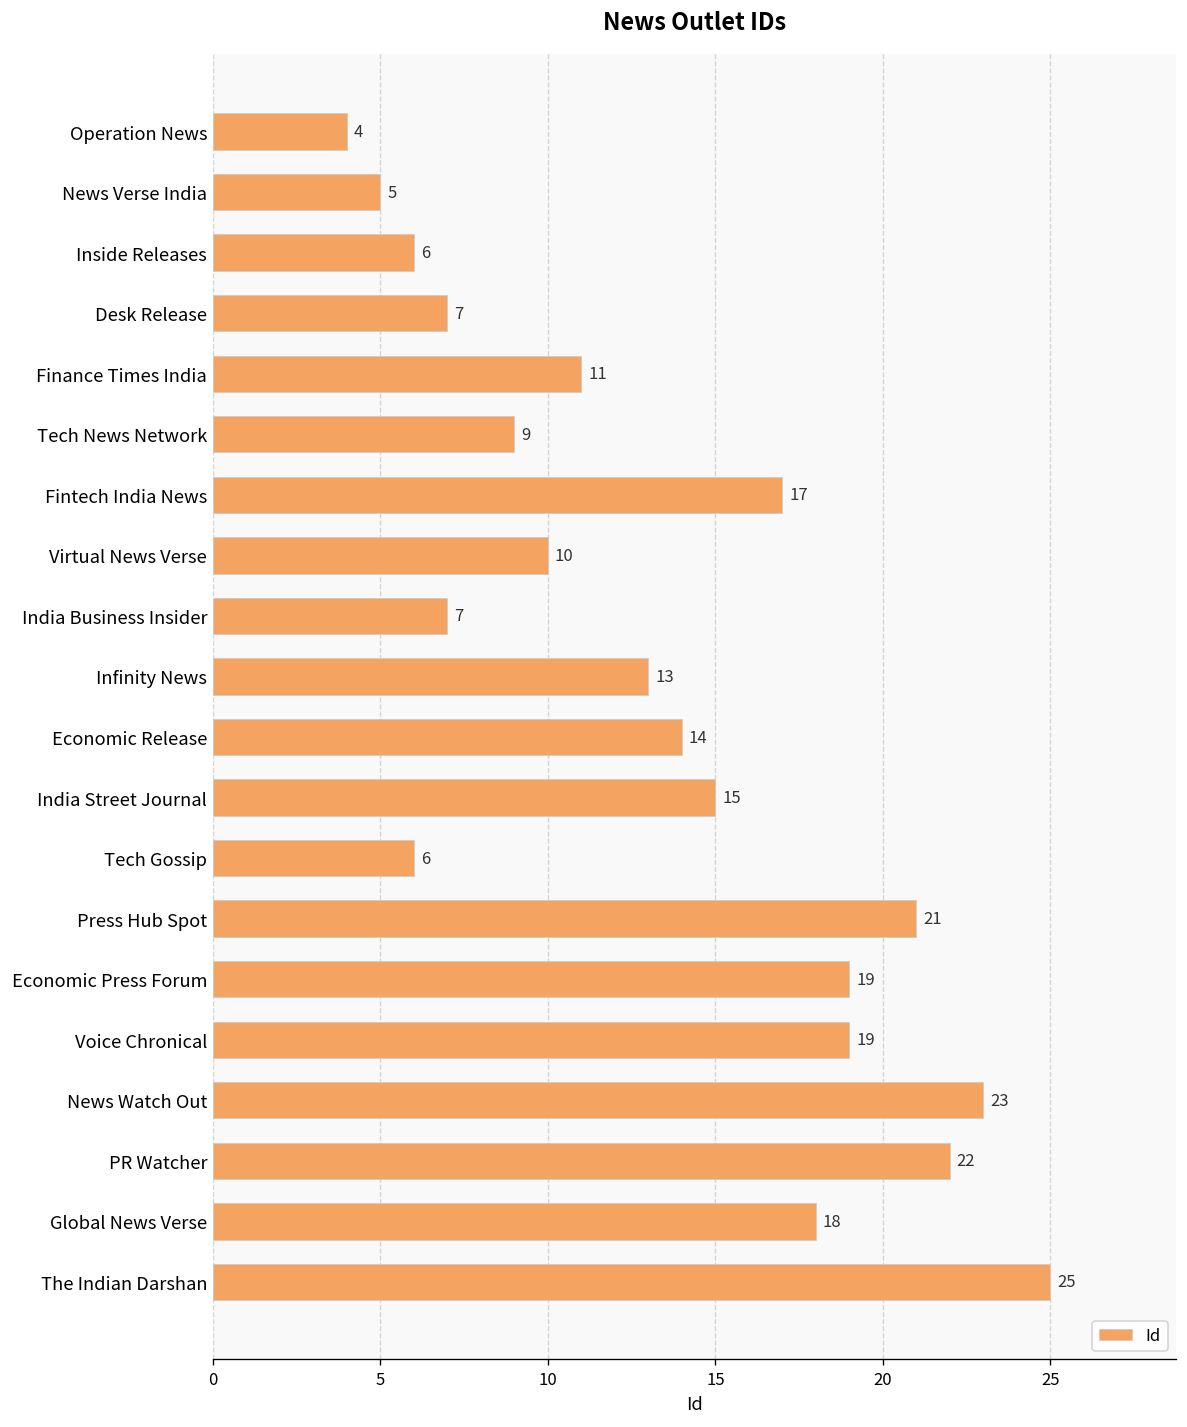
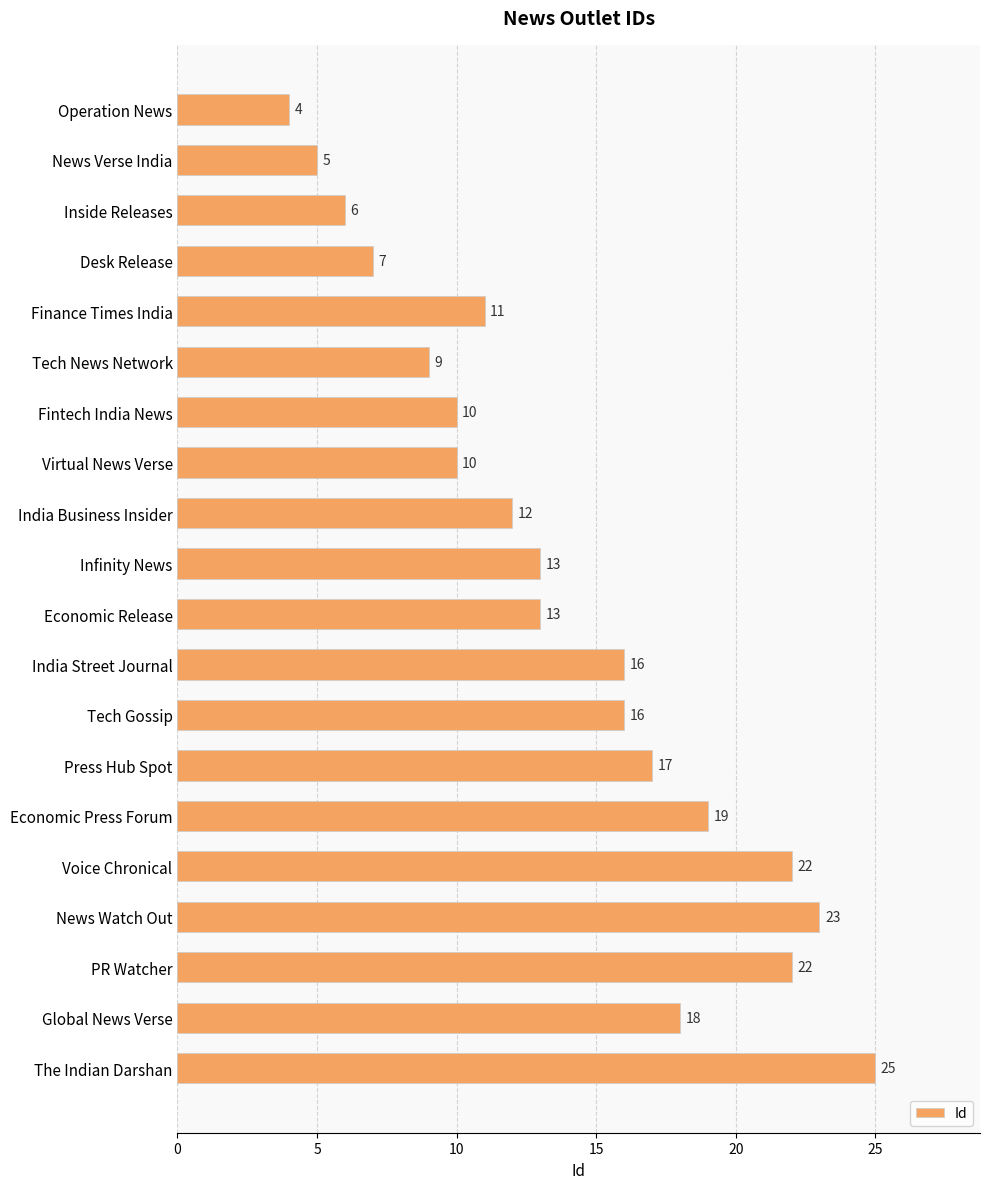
  {
    "Operation News": 4,
    "News Verse India": 5,
    "Inside Releases": 6,
    "Desk Release": 7,
    "Finance Times India": 11,
    "Tech News Network": 9,
-   "Fintech India News": 17,
+   "Fintech India News": 10,
    "Virtual News Verse": 10,
-   "India Business Insider": 7,
+   "India Business Insider": 12,
    "Infinity News": 13,
-   "Economic Release": 14,
-   "India Street Journal": 15,
-   "Tech Gossip": 6,
-   "Press Hub Spot": 21,
+   "Economic Release": 13,
+   "India Street Journal": 16,
+   "Tech Gossip": 16,
+   "Press Hub Spot": 17,
    "Economic Press Forum": 19,
-   "Voice Chronical": 19,
+   "Voice Chronical": 22,
    "News Watch Out": 23,
    "PR Watcher": 22,
    "Global News Verse": 18,
    "The Indian Darshan": 25
  }
